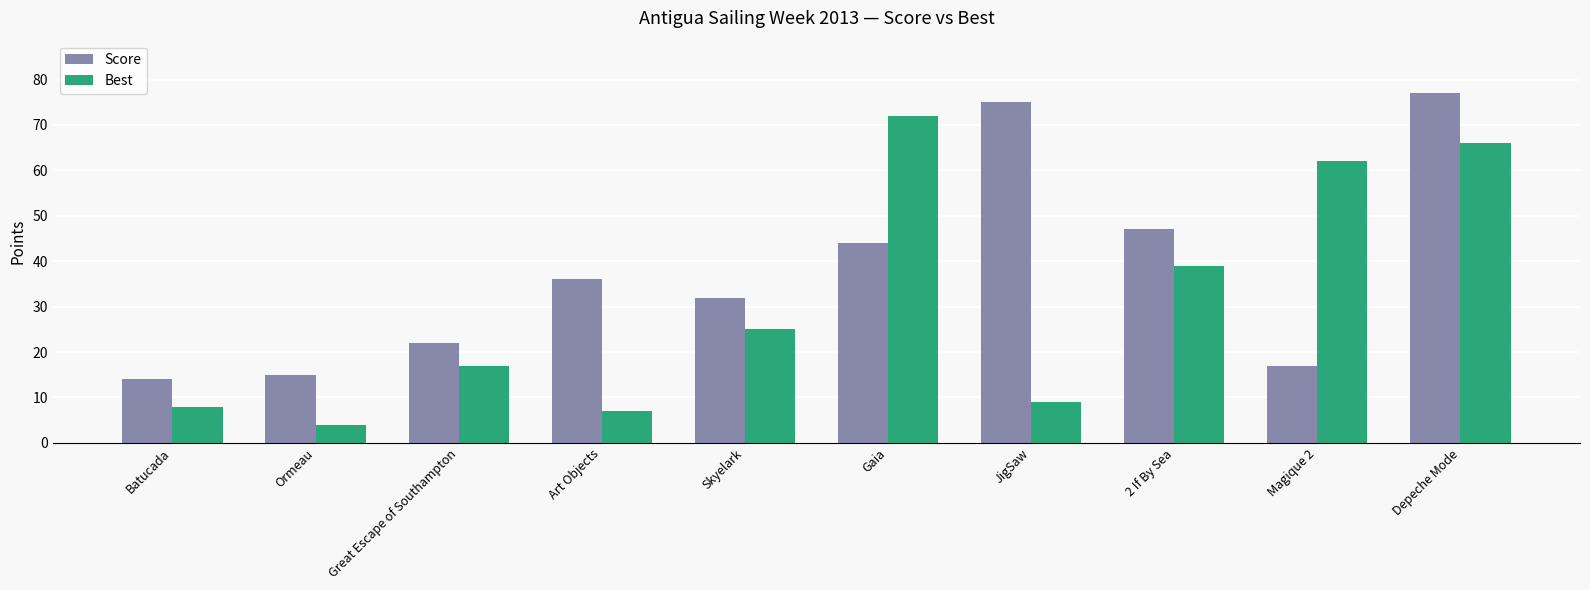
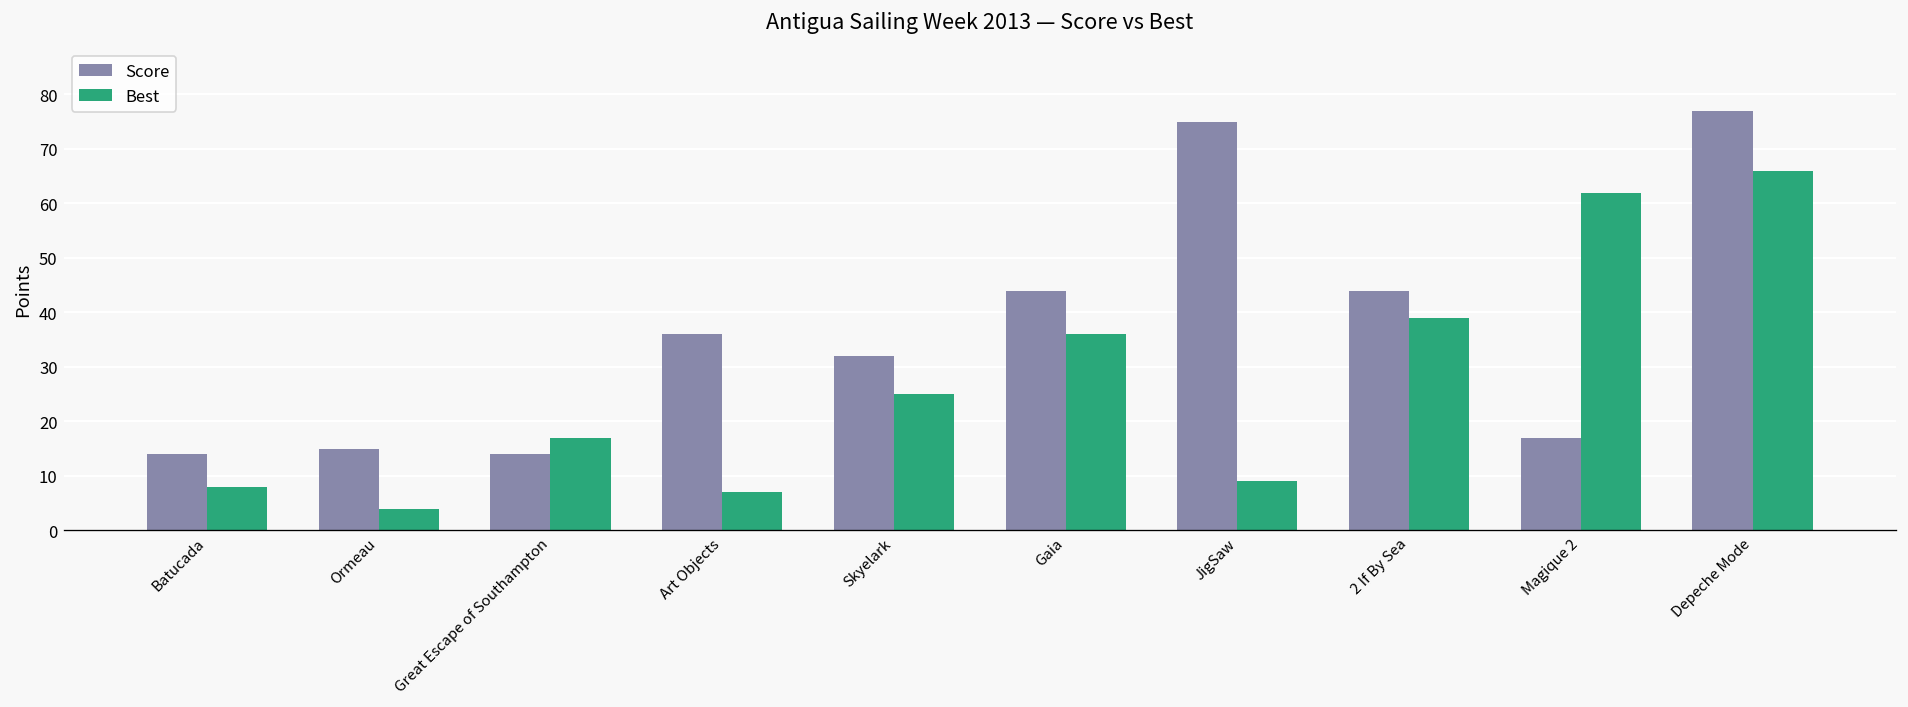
  {
    "Score": {
      "Batucada": 14,
      "Ormeau": 15,
-     "Great Escape of Southampton": 22,
+     "Great Escape of Southampton": 14,
      "Art Objects": 36,
      "Skyelark": 32,
      "Gaia": 44,
      "JigSaw": 75,
-     "2 If By Sea": 47,
+     "2 If By Sea": 44,
      "Magique 2": 17,
      "Depeche Mode": 77
    },
    "Best": {
      "Batucada": 8,
      "Ormeau": 4,
      "Great Escape of Southampton": 17,
      "Art Objects": 7,
      "Skyelark": 25,
-     "Gaia": 72,
+     "Gaia": 36,
      "JigSaw": 9,
      "2 If By Sea": 39,
      "Magique 2": 62,
      "Depeche Mode": 66
    }
  }
